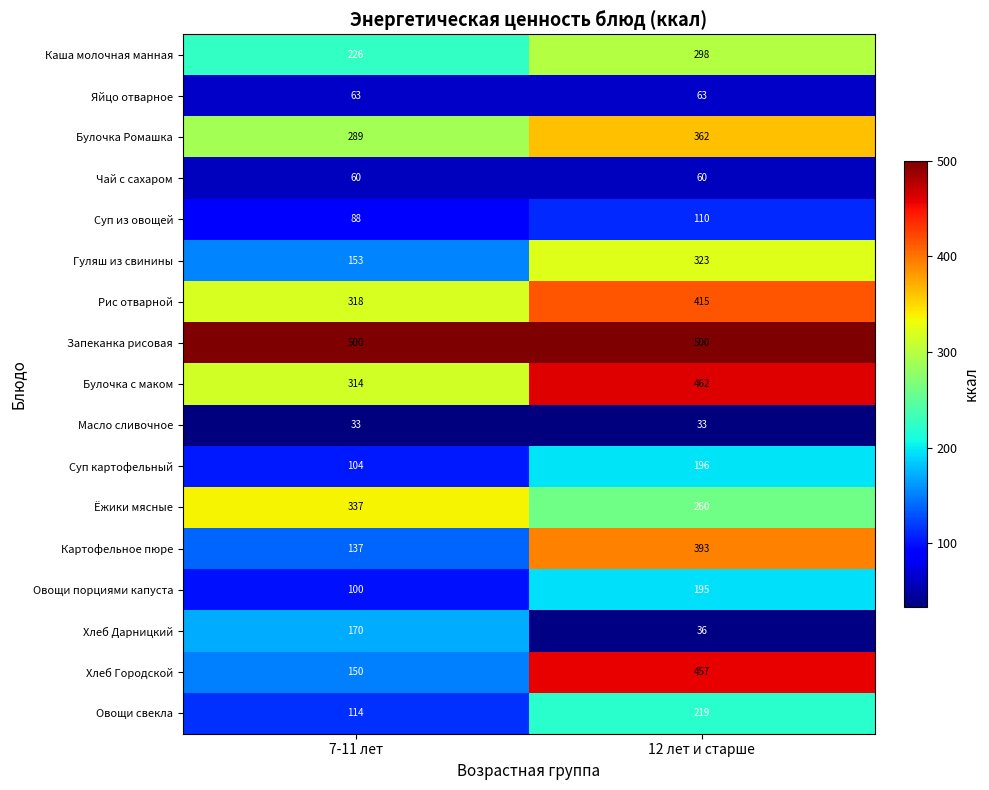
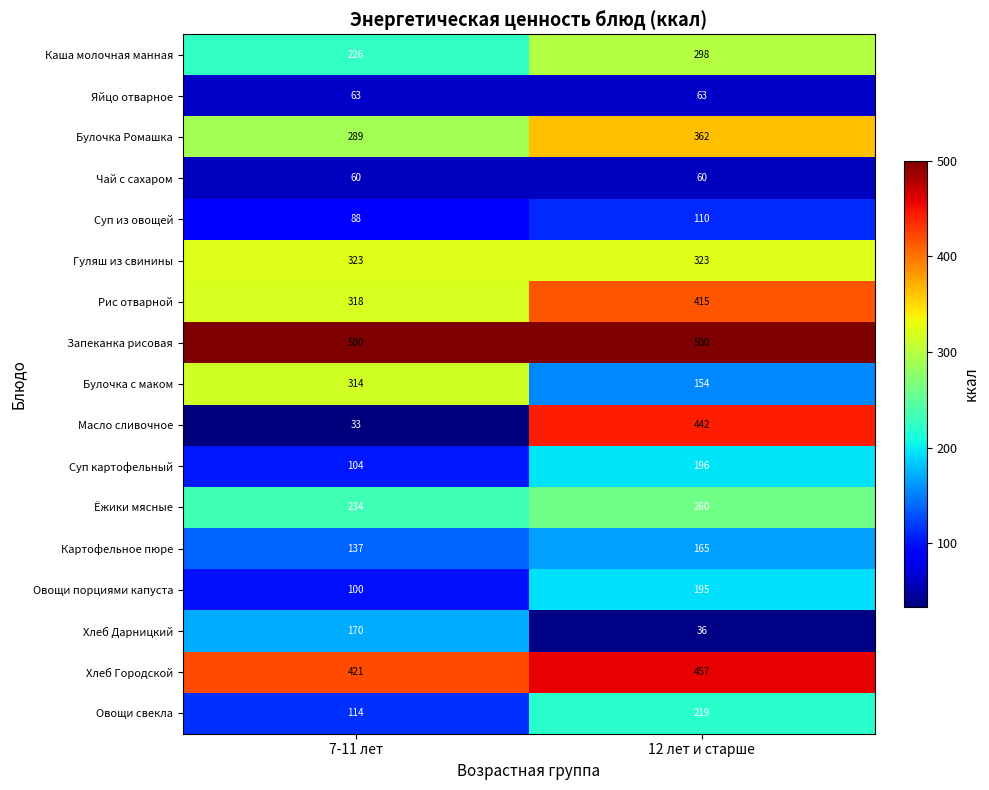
  {
    "Каша молочная манная": {
      "7-11 лет": 226,
      "12 лет и старше": 298
    },
    "Яйцо отварное": {
      "7-11 лет": 63,
      "12 лет и старше": 63
    },
    "Булочка Ромашка": {
      "7-11 лет": 289,
      "12 лет и старше": 362
    },
    "Чай с сахаром": {
      "7-11 лет": 60,
      "12 лет и старше": 60
    },
    "Суп из овощей": {
      "7-11 лет": 88,
      "12 лет и старше": 110
    },
    "Гуляш из свинины": {
-     "7-11 лет": 153,
+     "7-11 лет": 323,
      "12 лет и старше": 323
    },
    "Рис отварной": {
      "7-11 лет": 318,
      "12 лет и старше": 415
    },
    "Запеканка рисовая": {
      "7-11 лет": 500,
      "12 лет и старше": 500
    },
    "Булочка с маком": {
      "7-11 лет": 314,
-     "12 лет и старше": 462
+     "12 лет и старше": 154
    },
    "Масло сливочное": {
      "7-11 лет": 33,
-     "12 лет и старше": 33
+     "12 лет и старше": 442
    },
    "Суп картофельный": {
      "7-11 лет": 104,
      "12 лет и старше": 196
    },
    "Ёжики мясные": {
-     "7-11 лет": 337,
+     "7-11 лет": 234,
      "12 лет и старше": 260
    },
    "Картофельное пюре": {
      "7-11 лет": 137,
-     "12 лет и старше": 393
+     "12 лет и старше": 165
    },
    "Овощи порциями капуста": {
      "7-11 лет": 100,
      "12 лет и старше": 195
    },
    "Хлеб Дарницкий": {
      "7-11 лет": 170,
      "12 лет и старше": 36
    },
    "Хлеб Городской": {
-     "7-11 лет": 150,
+     "7-11 лет": 421,
      "12 лет и старше": 457
    },
    "Овощи свекла": {
      "7-11 лет": 114,
      "12 лет и старше": 219
    }
  }
